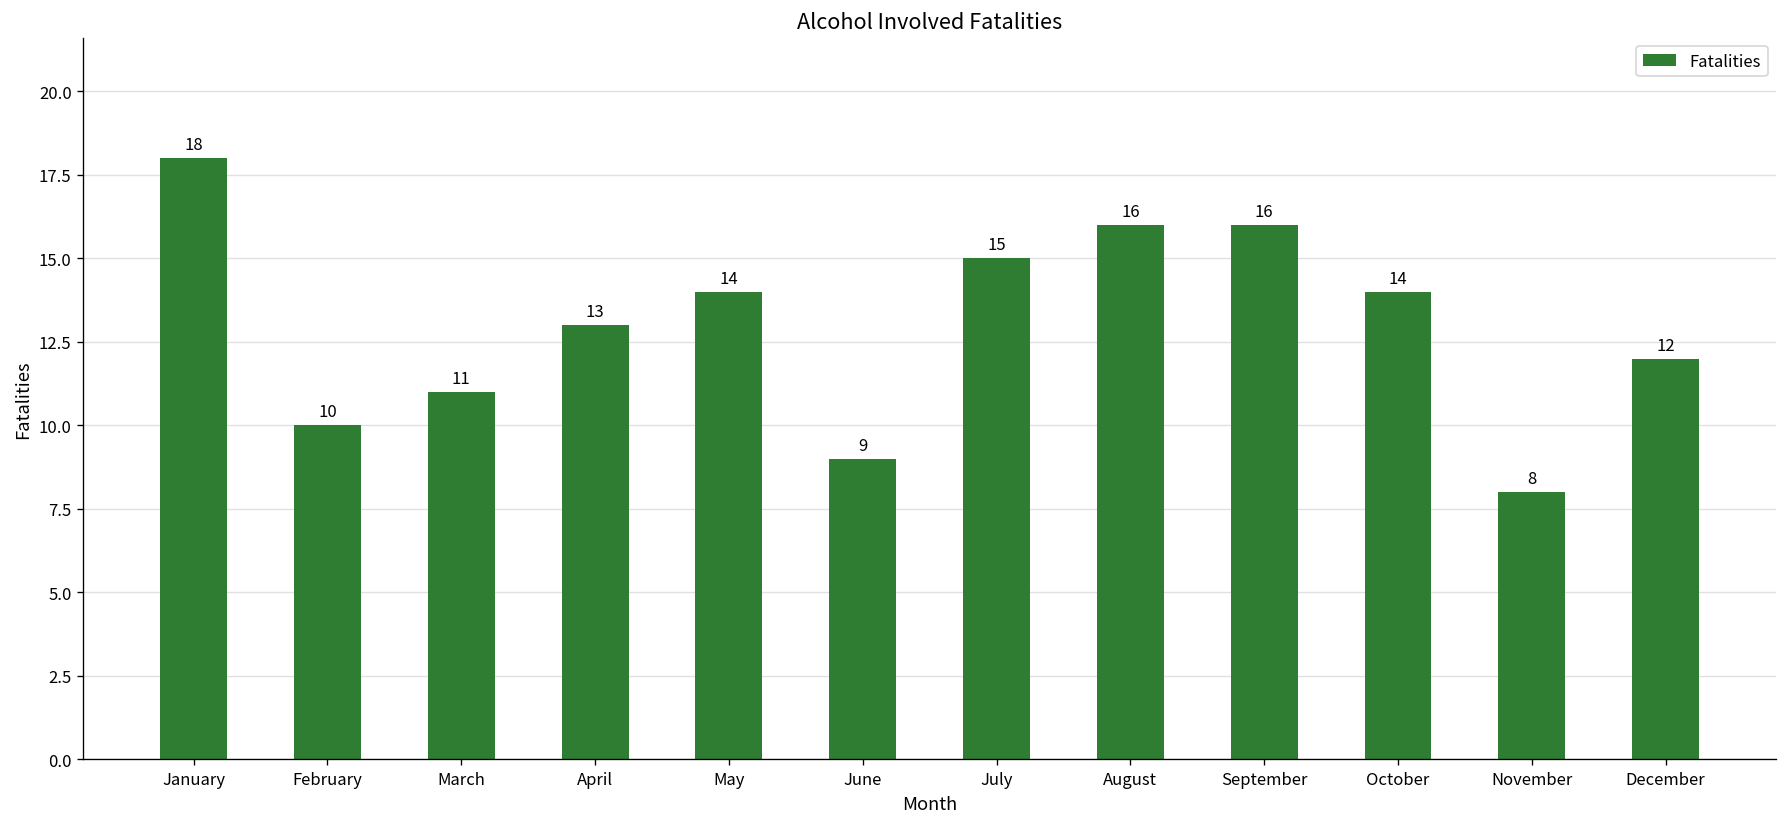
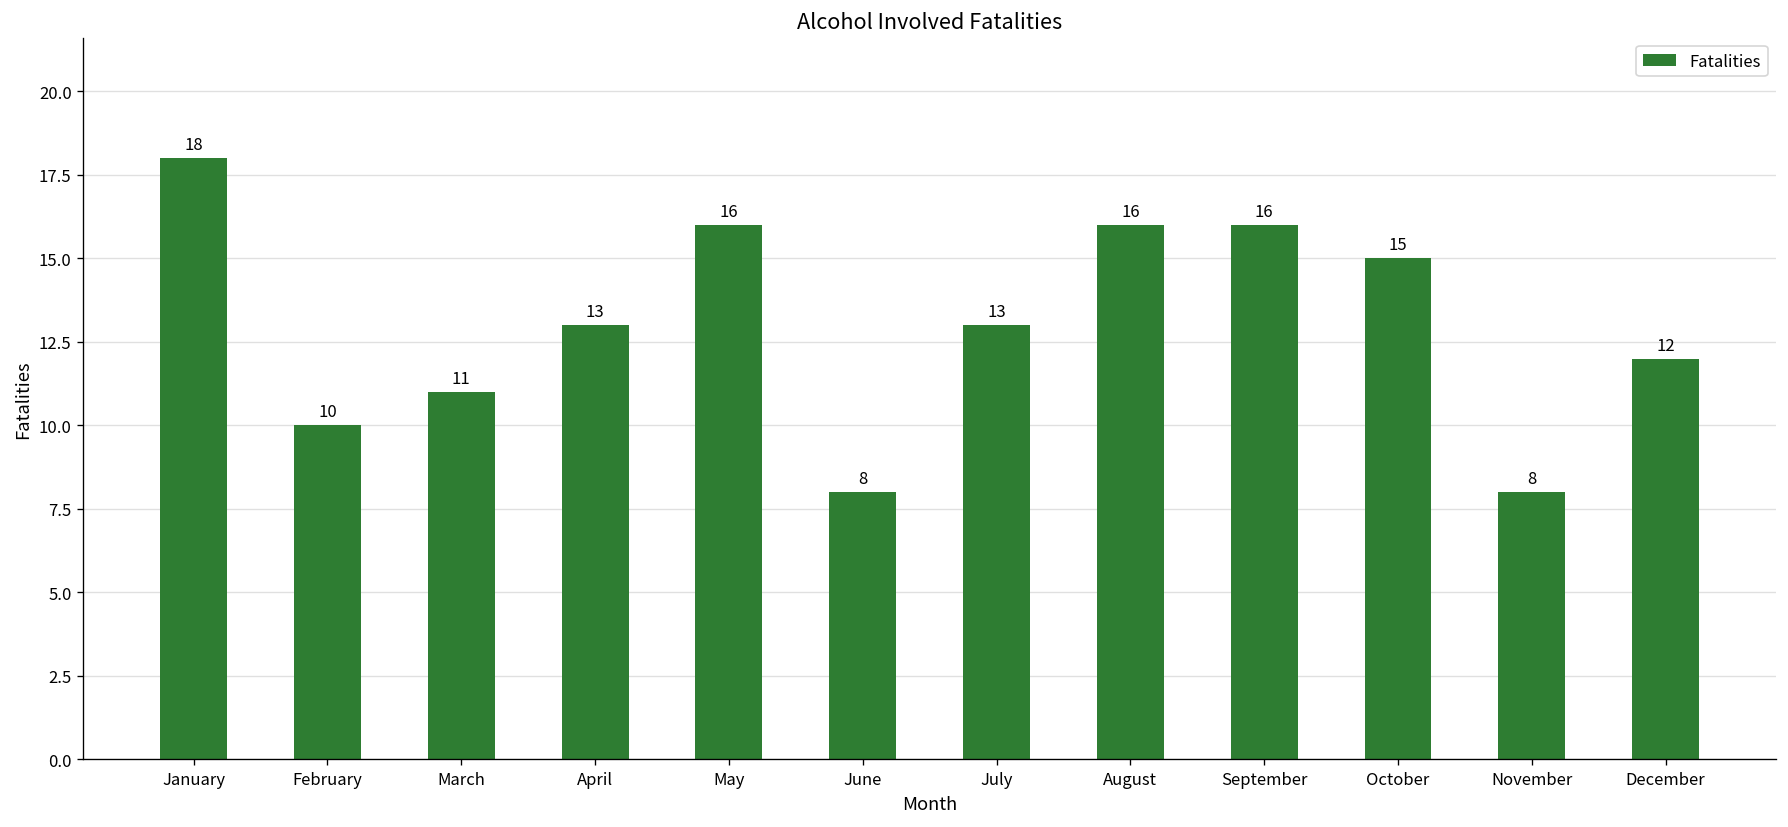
  {
    "January": 18,
    "February": 10,
    "March": 11,
    "April": 13,
-   "May": 14,
-   "June": 9,
-   "July": 15,
+   "May": 16,
+   "June": 8,
+   "July": 13,
    "August": 16,
    "September": 16,
-   "October": 14,
+   "October": 15,
    "November": 8,
    "December": 12
  }
